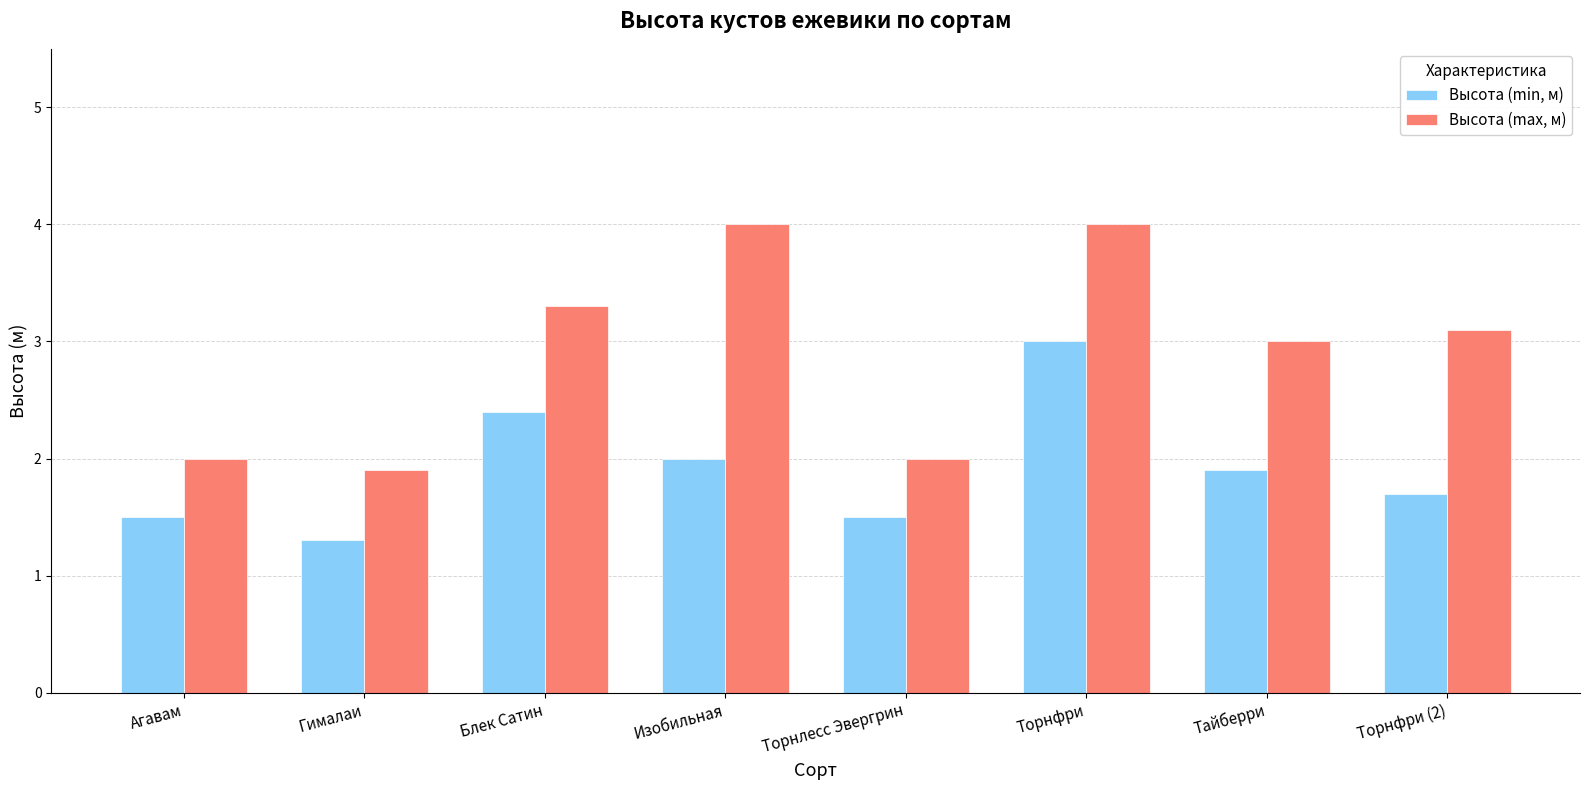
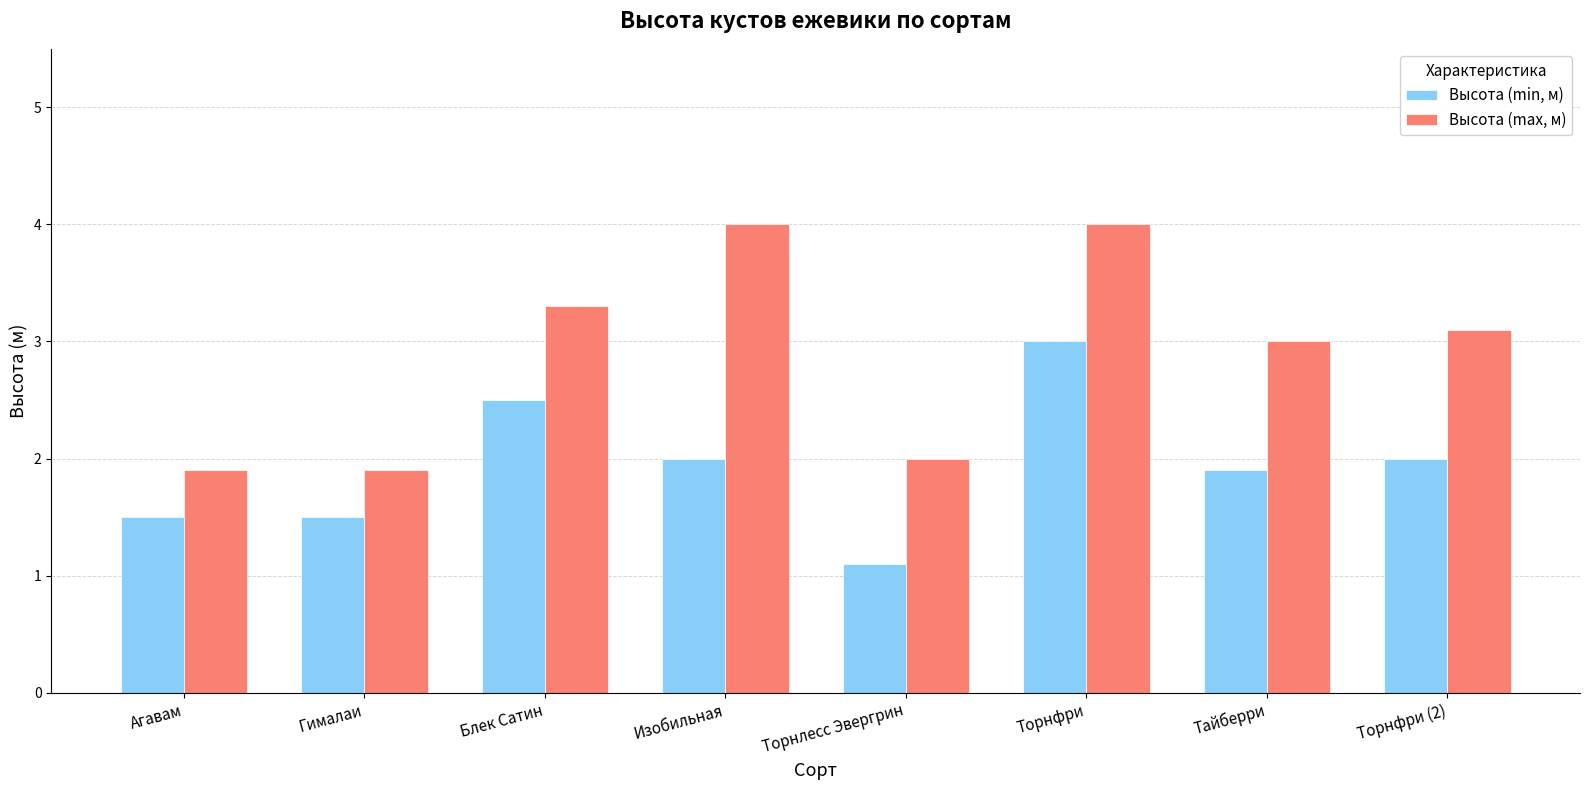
  {
    "Высота (min, м)": {
      "Агавам": 1.5,
-     "Гималаи": 1.3,
-     "Блек Сатин": 2.4,
+     "Гималаи": 1.5,
+     "Блек Сатин": 2.5,
      "Изобильная": 2.0,
-     "Торнлесс Эвергрин": 1.5,
+     "Торнлесс Эвергрин": 1.1,
      "Торнфри": 3.0,
      "Тайберри": 1.9,
-     "Торнфри (2)": 1.7
+     "Торнфри (2)": 2.0
    },
    "Высота (max, м)": {
-     "Агавам": 2.0,
+     "Агавам": 1.9,
      "Гималаи": 1.9,
      "Блек Сатин": 3.3,
      "Изобильная": 4.0,
      "Торнлесс Эвергрин": 2.0,
      "Торнфри": 4.0,
      "Тайберри": 3.0,
      "Торнфри (2)": 3.1
    }
  }
